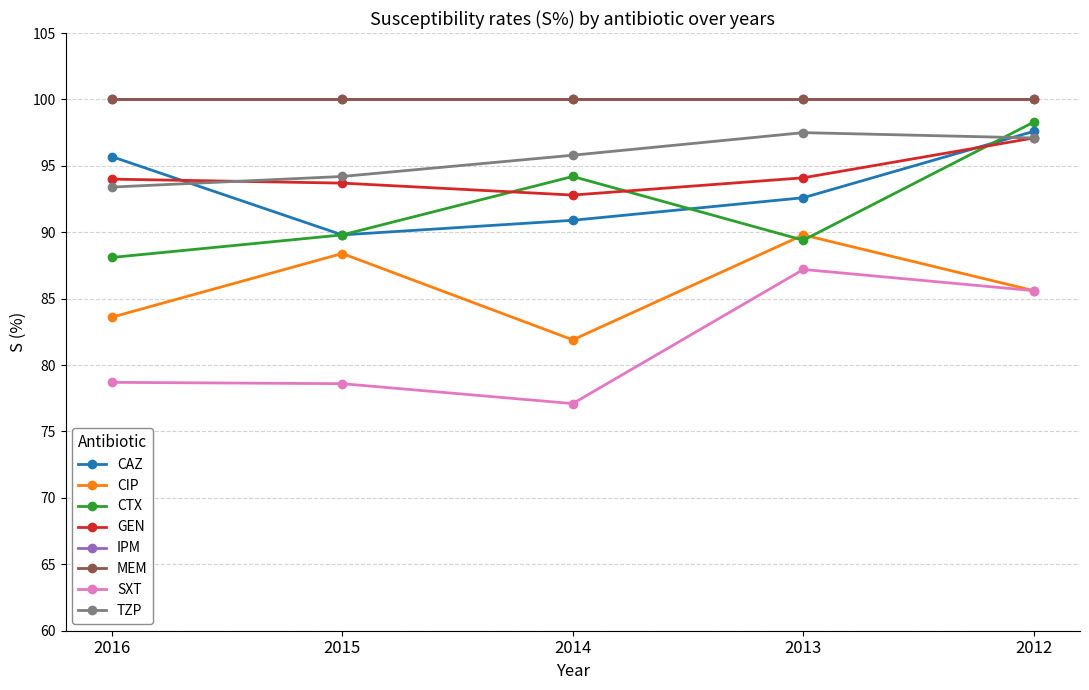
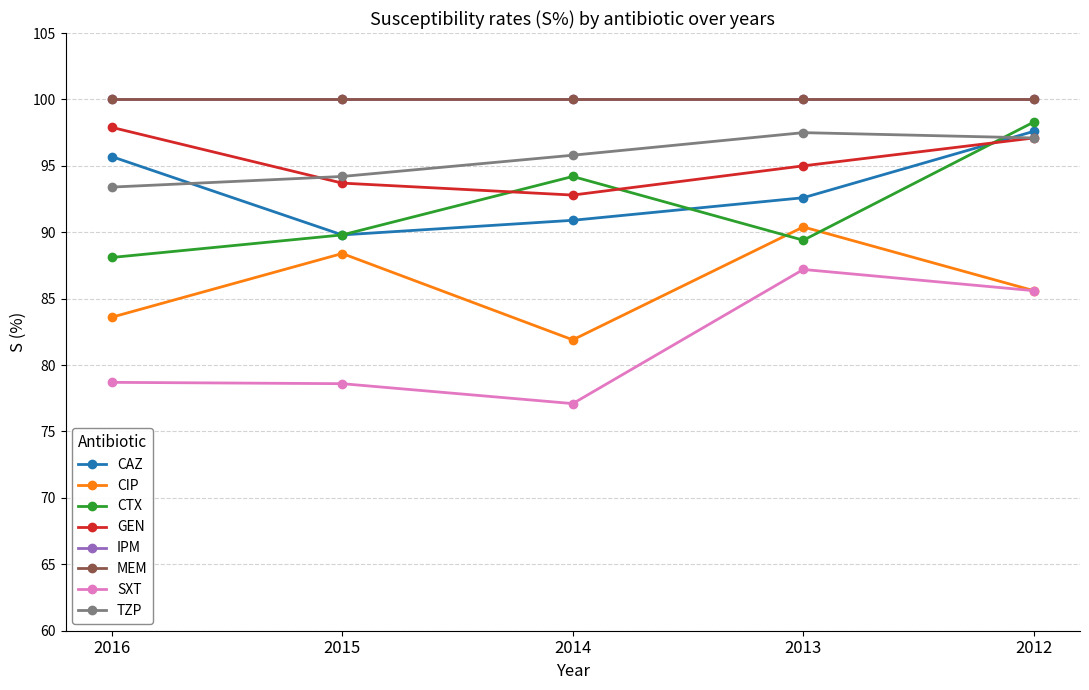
  {
    "CAZ": {
      "2016": 95.7,
      "2014": 90.9,
      "2013": 92.6,
      "2012": 97.6
    },
    "CIP": {
      "2016": 83.6,
      "2015": 88.4,
      "2014": 81.9,
-     "2013": 89.8
+     "2013": 90.4
    },
    "CTX": {
      "2016": 88.1,
      "2014": 94.2,
      "2013": 89.4,
      "2012": 98.3
    },
    "GEN": {
-     "2016": 94.0,
+     "2016": 97.9,
      "2015": 93.7,
      "2014": 92.8,
-     "2013": 94.1
+     "2013": 95.0
    },
    "MEM": {
      "2016": 100.0,
      "2015": 100.0,
      "2014": 100.0,
      "2013": 100.0,
      "2012": 100.0
    },
    "SXT": {
      "2016": 78.7,
      "2015": 78.6,
      "2014": 77.1,
      "2013": 87.2
    },
    "TZP": {
      "2016": 93.4,
      "2015": 94.2,
      "2014": 95.8,
      "2013": 97.5
    }
  }
